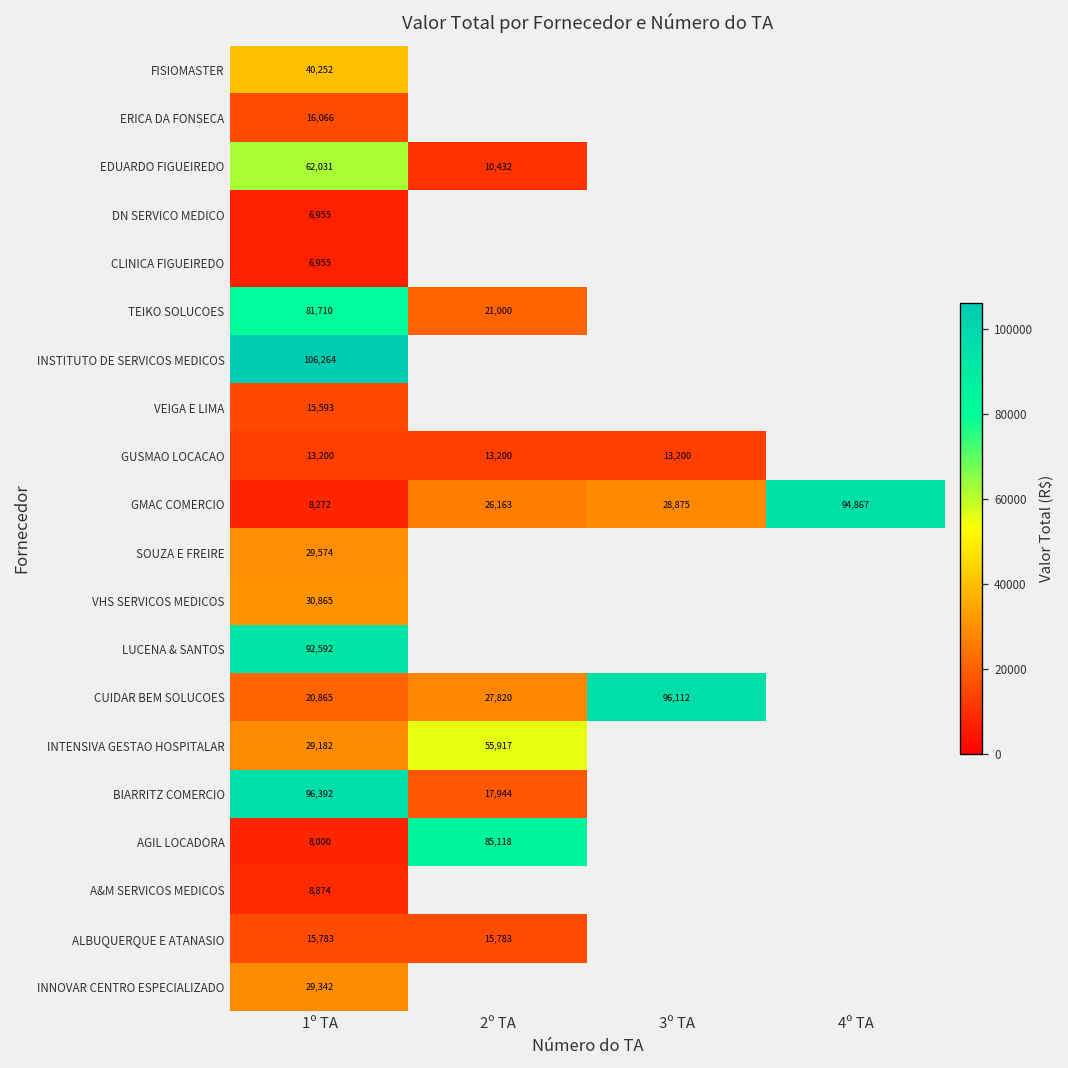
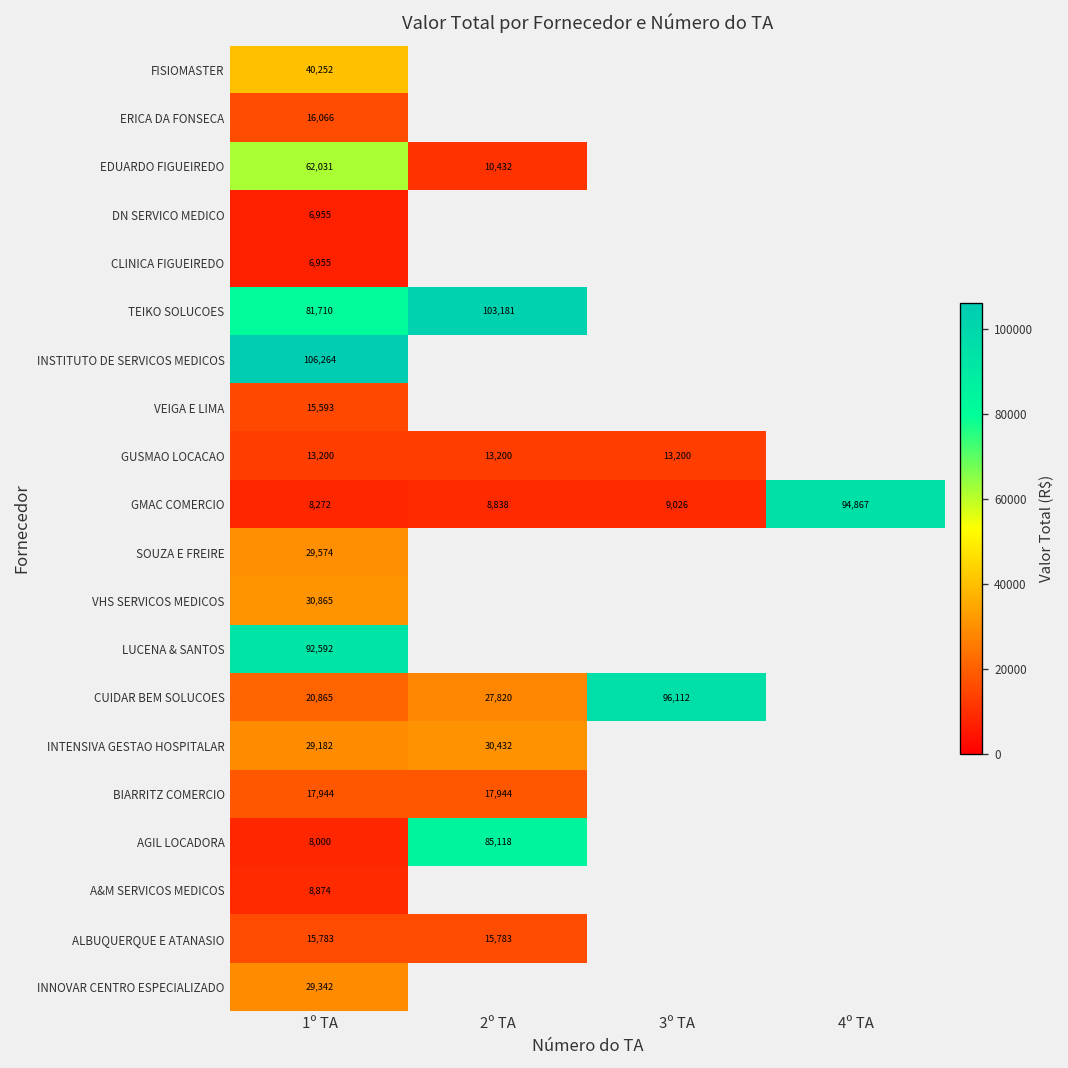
  {
    "FISIOMASTER": {
      "1º TA": "40,252"
    },
    "ERICA DA FONSECA": {
      "1º TA": "16,066"
    },
    "EDUARDO FIGUEIREDO": {
      "1º TA": "62,031",
      "2º TA": "10,432"
    },
    "DN SERVICO MEDICO": {
      "1º TA": "6,955"
    },
    "CLINICA FIGUEIREDO": {
      "1º TA": "6,955"
    },
    "TEIKO SOLUCOES": {
      "1º TA": "81,710",
-     "2º TA": "21,000"
+     "2º TA": "103,181"
    },
    "INSTITUTO DE SERVICOS MEDICOS": {
      "1º TA": "106,264"
    },
    "VEIGA E LIMA": {
      "1º TA": "15,593"
    },
    "GUSMAO LOCACAO": {
      "1º TA": "13,200",
      "2º TA": "13,200",
      "3º TA": "13,200"
    },
    "GMAC COMERCIO": {
      "1º TA": "8,272",
-     "2º TA": "26,163",
-     "3º TA": "28,875",
+     "2º TA": "8,838",
+     "3º TA": "9,026",
      "4º TA": "94,867"
    },
    "SOUZA E FREIRE": {
      "1º TA": "29,574"
    },
    "VHS SERVICOS MEDICOS": {
      "1º TA": "30,865"
    },
    "LUCENA & SANTOS": {
      "1º TA": "92,592"
    },
    "CUIDAR BEM SOLUCOES": {
      "1º TA": "20,865",
      "2º TA": "27,820",
      "3º TA": "96,112"
    },
    "INTENSIVA GESTAO HOSPITALAR": {
      "1º TA": "29,182",
-     "2º TA": "55,917"
+     "2º TA": "30,432"
    },
    "BIARRITZ COMERCIO": {
-     "1º TA": "96,392",
+     "1º TA": "17,944",
      "2º TA": "17,944"
    },
    "AGIL LOCADORA": {
      "1º TA": "8,000",
      "2º TA": "85,118"
    },
    "A&M SERVICOS MEDICOS": {
      "1º TA": "8,874"
    },
    "ALBUQUERQUE E ATANASIO": {
      "1º TA": "15,783",
      "2º TA": "15,783"
    },
    "INNOVAR CENTRO ESPECIALIZADO": {
      "1º TA": "29,342"
    }
  }
